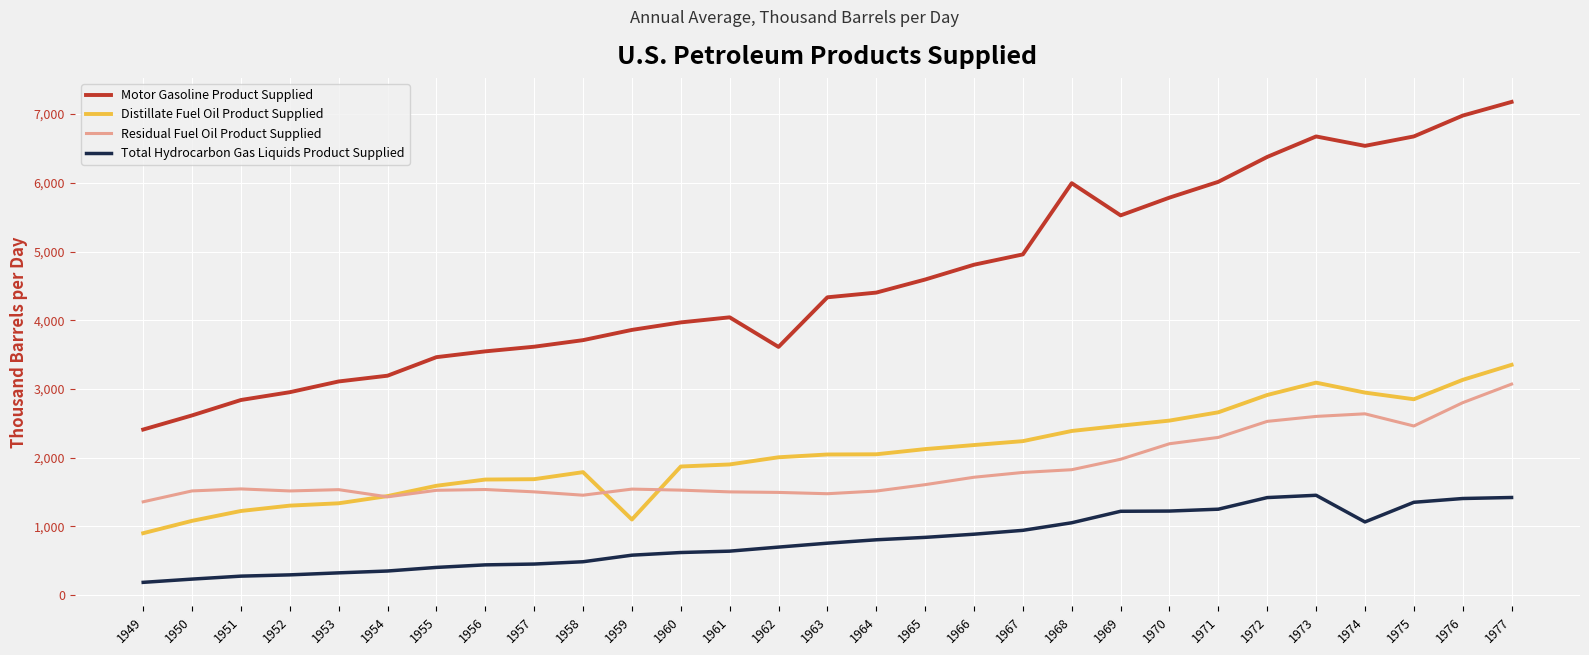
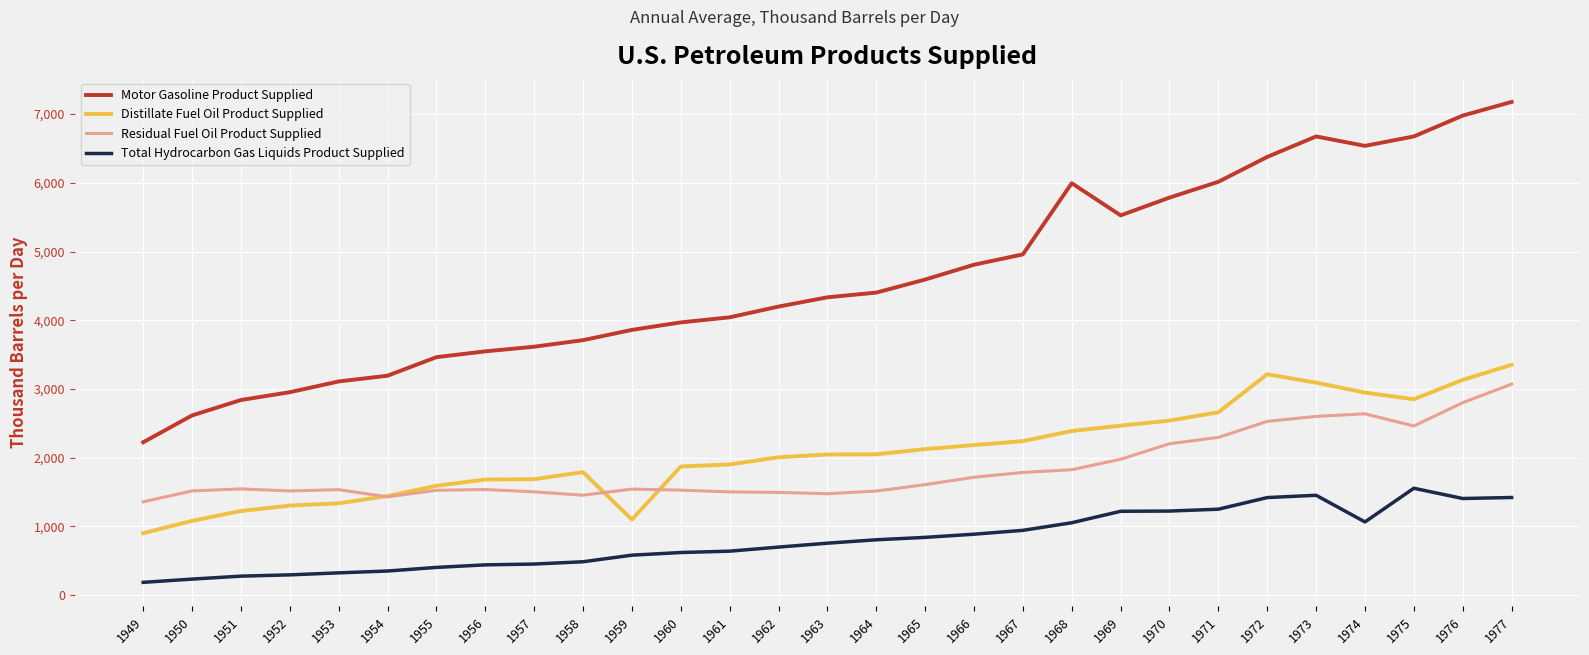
  {
    "Motor Gasoline Product Supplied": {
-     "1949": "2,400",
+     "1949": "2,200",
      "1950": "2,600",
      "1951": "2,800",
      "1952": "3,000",
      "1953": "3,100",
      "1954": "3,200",
      "1955": "3,500",
      "1956": "3,500",
      "1957": "3,600",
      "1958": "3,700",
      "1959": "3,900",
      "1960": "4,000",
      "1961": "4,000",
-     "1962": "3,600",
+     "1962": "4,200",
      "1963": "4,300",
      "1964": "4,400",
      "1965": "4,600",
      "1966": "4,800",
      "1967": "5,000",
      "1968": "6,000",
      "1969": "5,500",
      "1970": "5,800",
      "1971": "6,000",
      "1972": "6,400",
      "1973": "6,700",
      "1974": "6,500",
      "1975": "6,700",
      "1976": "7,000",
      "1977": "7,200"
    },
    "Distillate Fuel Oil Product Supplied": {
      "1949": "900",
      "1950": "1,100",
      "1951": "1,200",
      "1952": "1,300",
      "1953": "1,300",
      "1955": "1,600",
      "1956": "1,700",
      "1957": "1,700",
      "1958": "1,800",
      "1959": "1,100",
      "1960": "1,900",
      "1961": "1,900",
      "1962": "2,000",
      "1963": "2,000",
      "1964": "2,100",
      "1965": "2,100",
      "1966": "2,200",
      "1967": "2,200",
      "1968": "2,400",
      "1969": "2,500",
      "1970": "2,500",
      "1971": "2,700",
-     "1972": "2,900",
+     "1972": "3,200",
      "1973": "3,100",
      "1974": "2,900",
      "1975": "2,900",
      "1976": "3,100",
      "1977": "3,400"
    },
    "Residual Fuel Oil Product Supplied": {
      "1949": "1,400",
      "1950": "1,500",
      "1951": "1,500",
      "1952": "1,500",
      "1953": "1,500",
      "1955": "1,500",
      "1956": "1,500",
      "1957": "1,500",
      "1958": "1,500",
      "1959": "1,500",
      "1960": "1,500",
      "1961": "1,500",
      "1962": "1,500",
      "1963": "1,500",
      "1964": "1,500",
      "1965": "1,600",
      "1966": "1,700",
      "1967": "1,800",
      "1968": "1,800",
      "1969": "2,000",
      "1970": "2,200",
      "1971": "2,300",
      "1972": "2,500",
      "1973": "2,600",
      "1974": "2,600",
      "1975": "2,500",
      "1976": "2,800",
      "1977": "3,100"
    },
    "Total Hydrocarbon Gas Liquids Product Supplied": {
      "1949": "200",
      "1950": "200",
      "1951": "300",
      "1952": "300",
      "1953": "300",
      "1954": "400",
      "1955": "400",
      "1956": "400",
      "1957": "500",
      "1958": "500",
      "1959": "600",
      "1960": "600",
      "1961": "600",
      "1962": "700",
      "1963": "800",
      "1964": "800",
      "1965": "800",
      "1966": "900",
      "1967": "900",
      "1968": "1,100",
      "1969": "1,200",
      "1970": "1,200",
      "1971": "1,300",
      "1972": "1,400",
      "1973": "1,500",
      "1974": "1,100",
-     "1975": "1,400",
+     "1975": "1,600",
      "1976": "1,400",
      "1977": "1,400"
    }
  }
